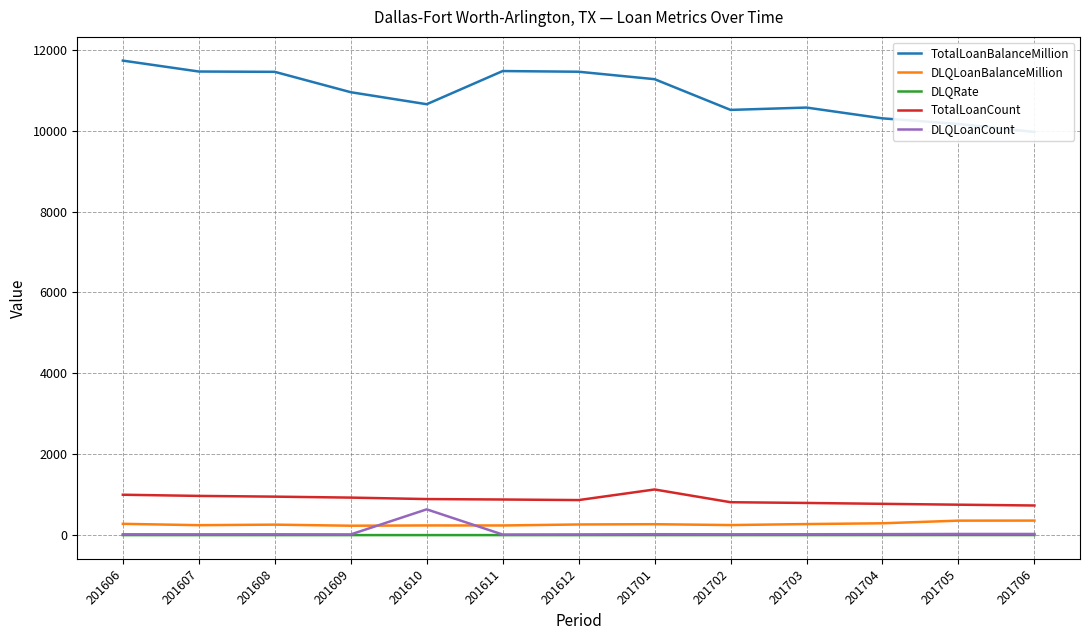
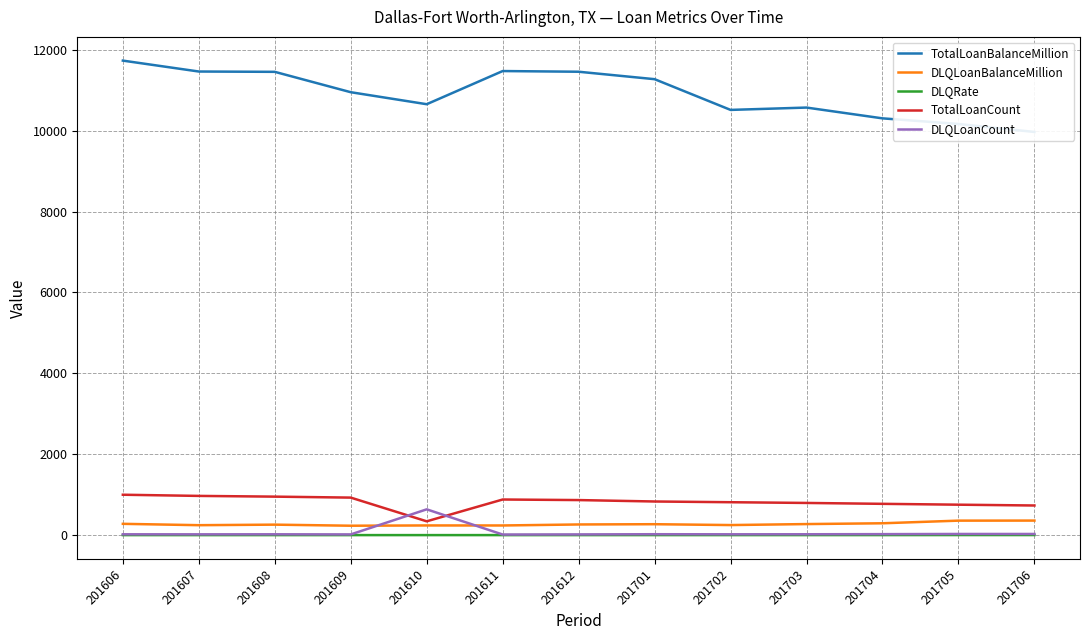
  {
    "TotalLoanBalanceMillion": {
      "201606": 11700,
      "201607": 11500,
      "201608": 11500,
      "201609": 10900,
      "201610": 10700,
      "201611": 11500,
      "201612": 11500,
      "201701": 11300,
      "201702": 10500,
      "201703": 10600,
      "201704": 10300
    },
    "DLQLoanBalanceMillion": {
      "201606": 300,
      "201607": 200,
      "201608": 300,
      "201609": 200,
      "201610": 200,
      "201611": 200,
      "201612": 300,
      "201701": 300,
      "201702": 300,
      "201703": 300,
      "201704": 300,
      "201705": 400,
      "201706": 400
    },
    "DLQRate": {
      "201610": 0
    },
    "TotalLoanCount": {
      "201606": 1000,
      "201607": 1000,
      "201608": 1000,
      "201609": 900,
-     "201610": 900,
+     "201610": 300,
      "201611": 900,
      "201612": 900,
-     "201701": 1100,
+     "201701": 800,
      "201702": 800,
      "201703": 800,
      "201704": 800,
      "201705": 800,
      "201706": 700
    },
    "DLQLoanCount": {
      "201610": 600
    }
  }
